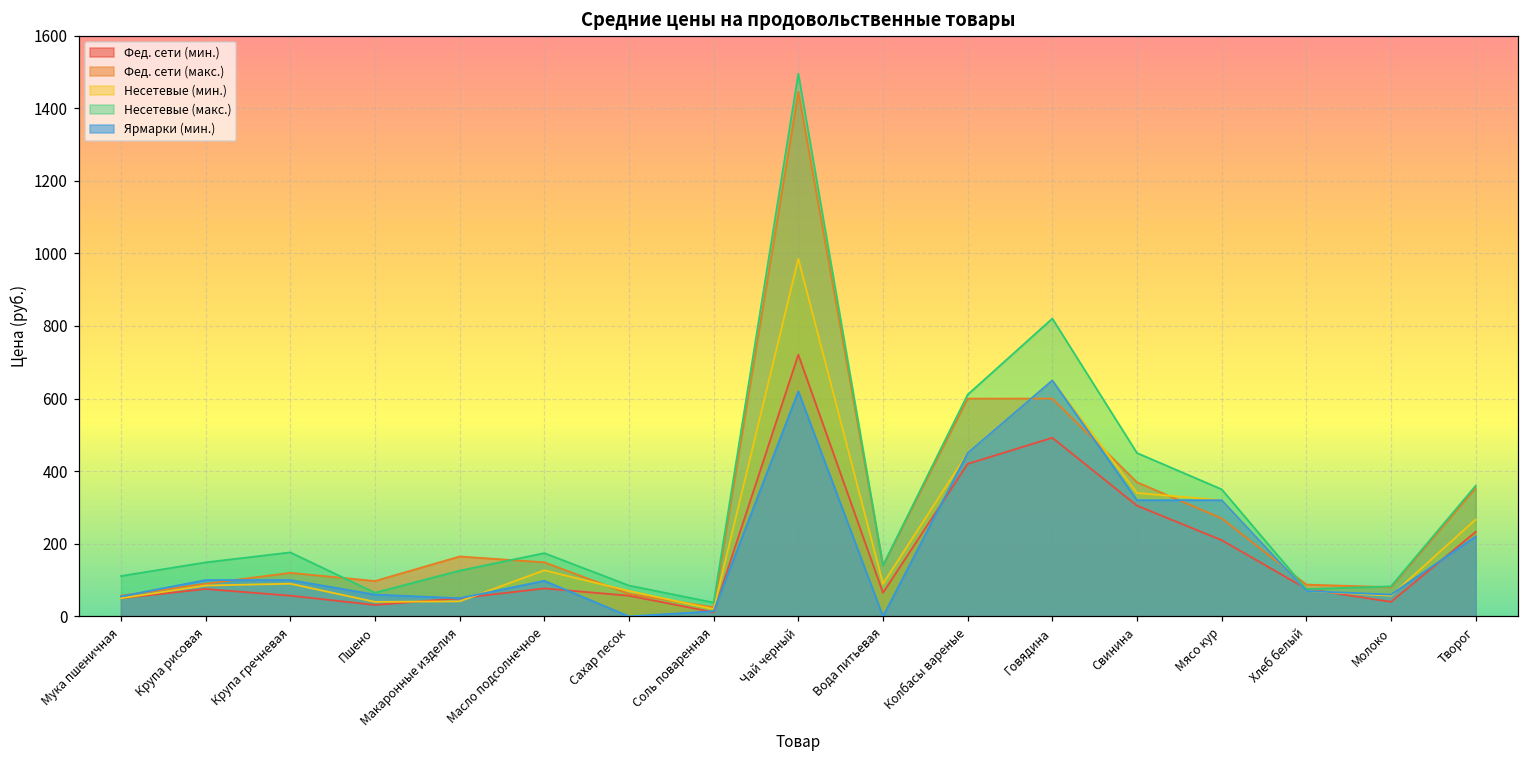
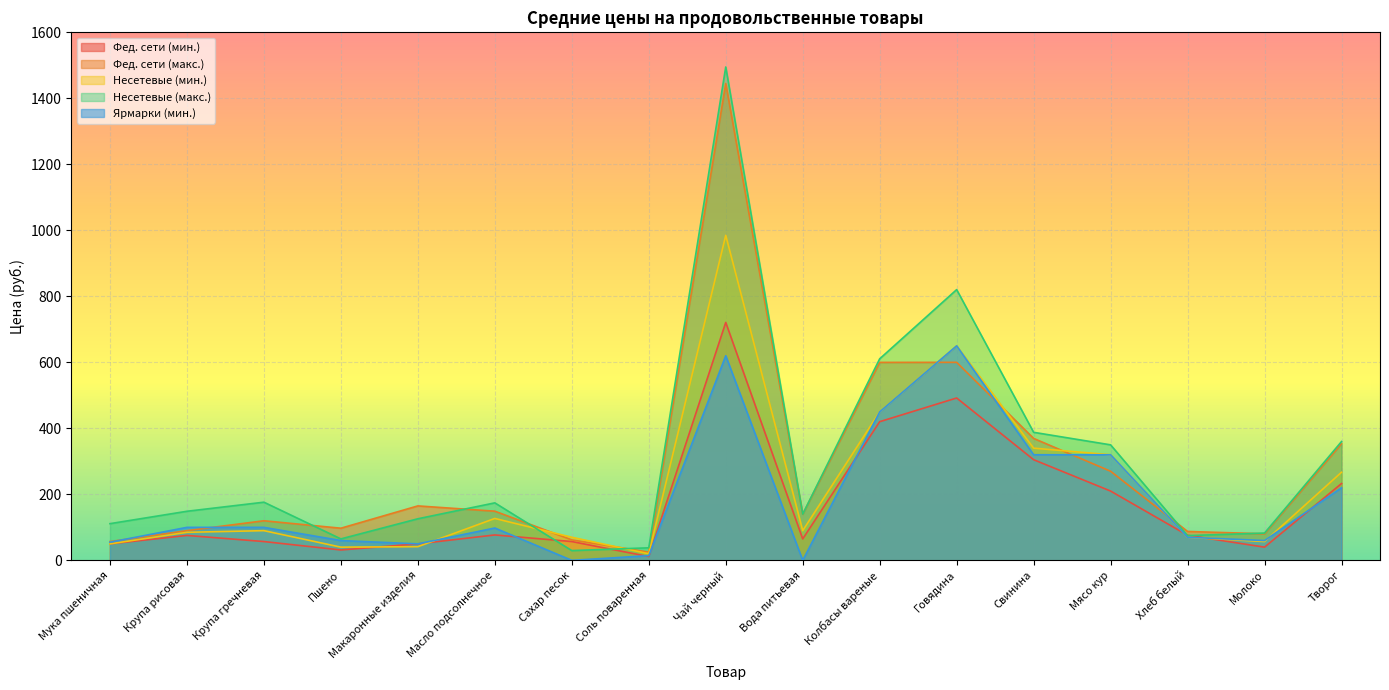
  {
    "Несетевые (макс.)": {
      "Мука пшеничная": 110,
      "Крупа рисовая": 150,
      "Крупа гречневая": 180,
      "Макаронные изделия": 130,
      "Масло подсолнечное": 170,
-     "Сахар песок": 90,
+     "Сахар песок": 30,
      "Соль поваренная": 40,
      "Чай черный": 1500,
      "Колбасы вареные": 610,
      "Говядина": 820,
-     "Свинина": 450,
+     "Свинина": 390,
      "Мясо кур": 350
    },
    "Ярмарки (мин.)": {
      "Крупа рисовая": 100,
      "Крупа гречневая": 100,
      "Масло подсолнечное": 100,
      "Сахар песок": 0,
      "Чай черный": 620,
      "Вода питьевая": 0,
      "Свинина": 320,
      "Творог": 220
    }
  }
